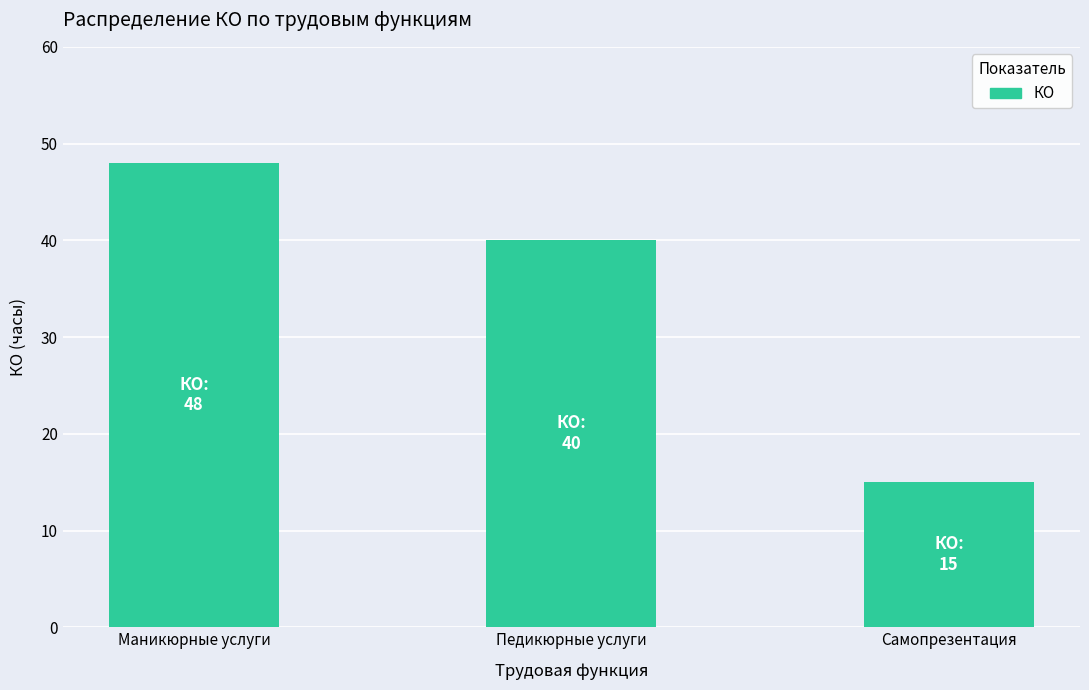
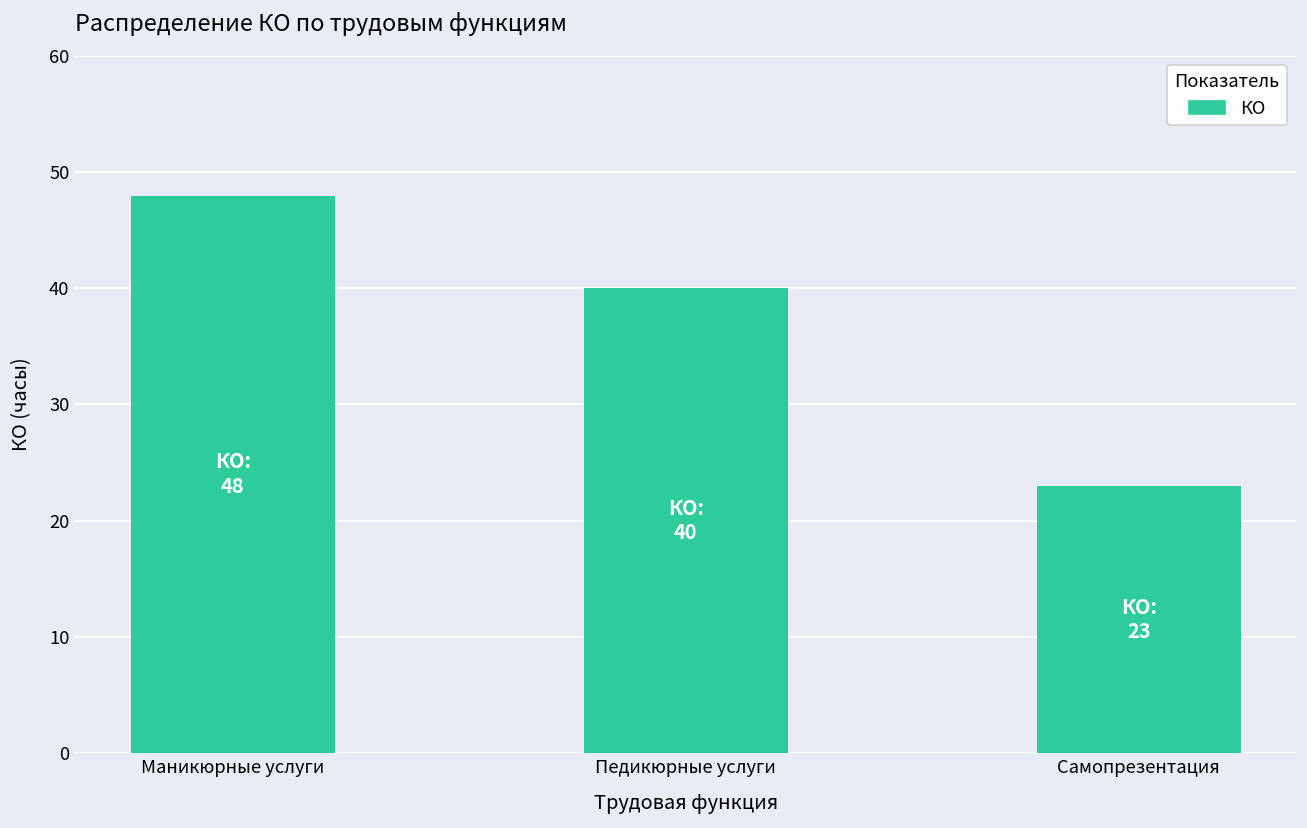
  {
    "Маникюрные услуги": 48,
    "Педикюрные услуги": 40,
-   "Самопрезентация": 15
+   "Самопрезентация": 23
  }
